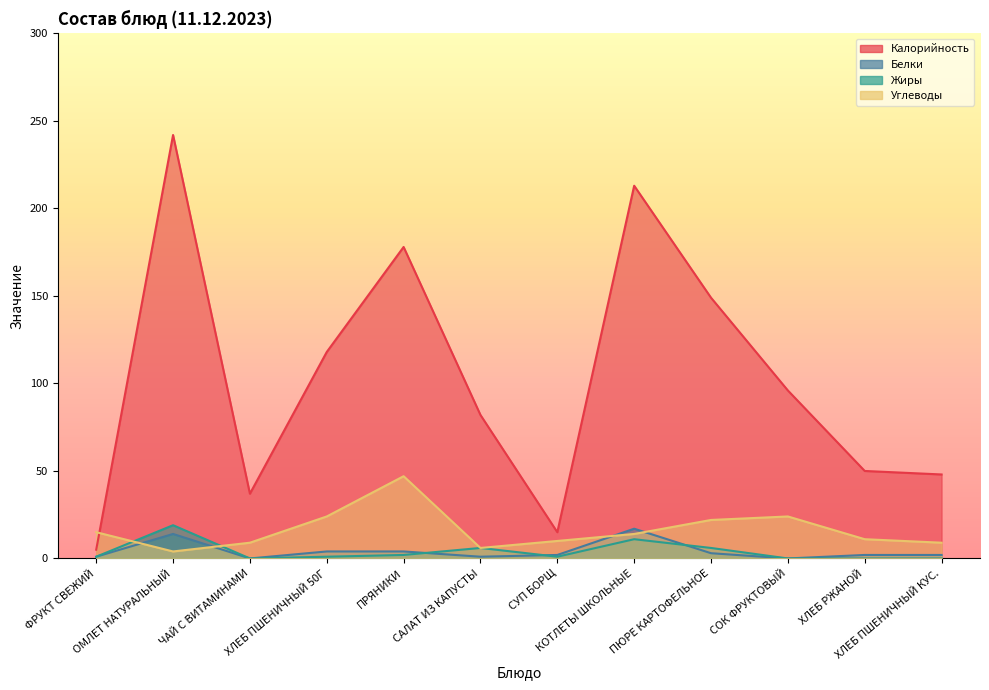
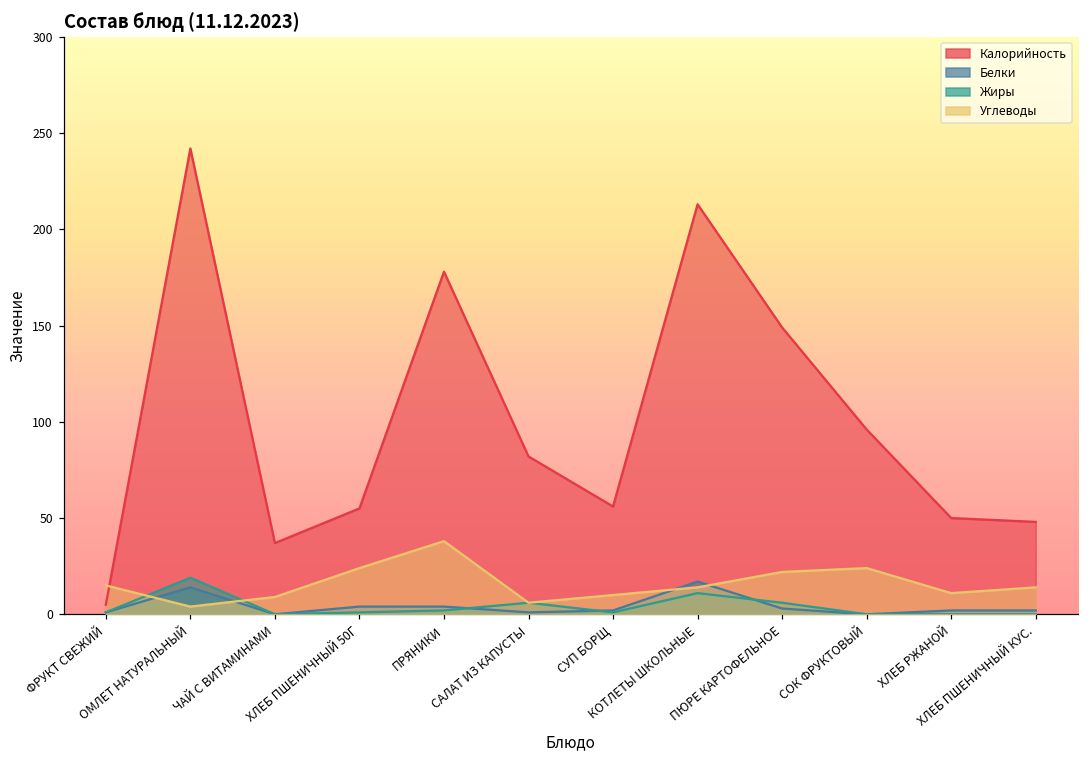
  {
    "Калорийность": {
      "ФРУКТ СВЕЖИЙ": 5,
      "ОМЛЕТ НАТУРАЛЬНЫЙ": 242,
      "ЧАЙ С ВИТАМИНАМИ": 37,
-     "ХЛЕБ ПШЕНИЧНЫЙ 50Г": 118,
+     "ХЛЕБ ПШЕНИЧНЫЙ 50Г": 55,
      "ПРЯНИКИ": 178,
      "САЛАТ ИЗ КАПУСТЫ": 82,
-     "СУП БОРЩ": 15,
+     "СУП БОРЩ": 56,
      "КОТЛЕТЫ ШКОЛЬНЫЕ": 213,
      "ПЮРЕ КАРТОФЕЛЬНОЕ": 149,
      "СОК ФРУКТОВЫЙ": 96,
      "ХЛЕБ РЖАНОЙ": 50,
      "ХЛЕБ ПШЕНИЧНЫЙ КУС.": 48
    },
    "Углеводы": {
      "ФРУКТ СВЕЖИЙ": 15,
      "ОМЛЕТ НАТУРАЛЬНЫЙ": 4,
      "ЧАЙ С ВИТАМИНАМИ": 9,
      "ХЛЕБ ПШЕНИЧНЫЙ 50Г": 24,
-     "ПРЯНИКИ": 47,
+     "ПРЯНИКИ": 38,
      "СУП БОРЩ": 10,
      "КОТЛЕТЫ ШКОЛЬНЫЕ": 14,
      "ПЮРЕ КАРТОФЕЛЬНОЕ": 22,
      "СОК ФРУКТОВЫЙ": 24,
      "ХЛЕБ РЖАНОЙ": 11,
-     "ХЛЕБ ПШЕНИЧНЫЙ КУС.": 9
+     "ХЛЕБ ПШЕНИЧНЫЙ КУС.": 14
    }
  }
